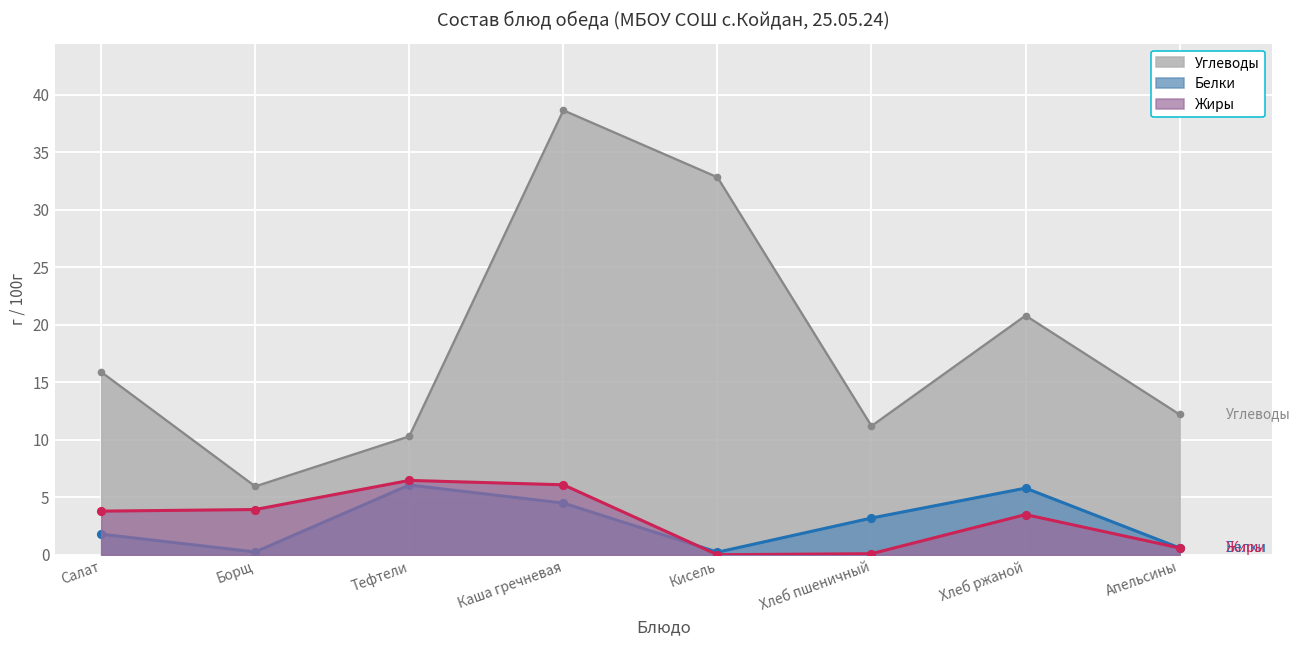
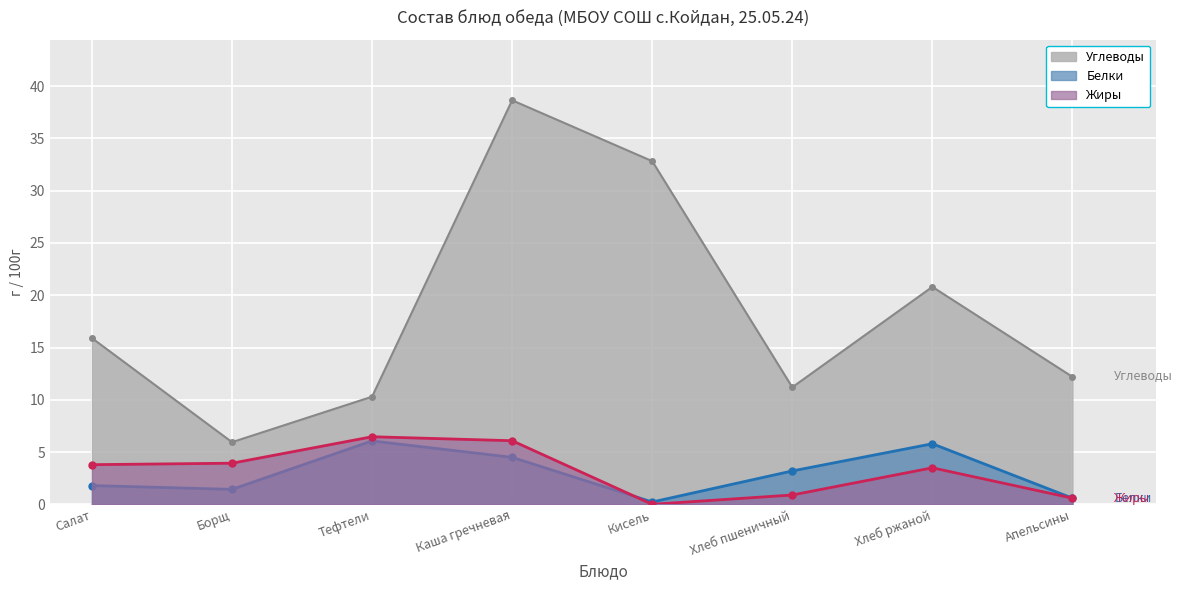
  {
    "Углеводы": {
      "Салат": 15.9,
      "Борщ": 6.0,
      "Тефтели": 10.3,
      "Каша гречневая": 38.6,
      "Кисель": 32.8,
      "Хлеб пшеничный": 11.2,
      "Хлеб ржаной": 20.8,
      "Апельсины": 12.2
    },
    "Белки": {
      "Салат": 1.8,
-     "Борщ": 0.3,
+     "Борщ": 1.4,
      "Тефтели": 6.1,
      "Каша гречневая": 4.5,
      "Хлеб пшеничный": 3.2,
      "Хлеб ржаной": 5.8
    },
    "Жиры": {
      "Салат": 3.8,
      "Борщ": 3.9,
      "Тефтели": 6.5,
      "Каша гречневая": 6.1,
-     "Хлеб пшеничный": 0.1,
+     "Хлеб пшеничный": 0.9,
      "Хлеб ржаной": 3.5
    }
  }
